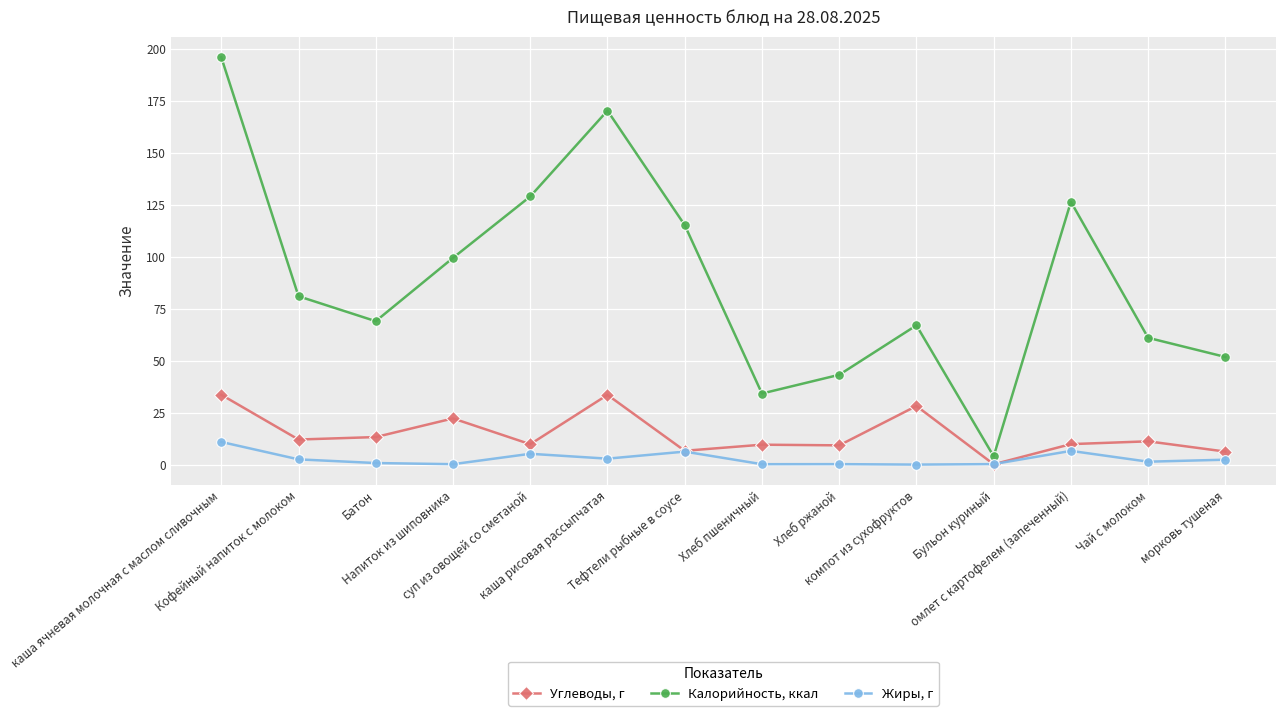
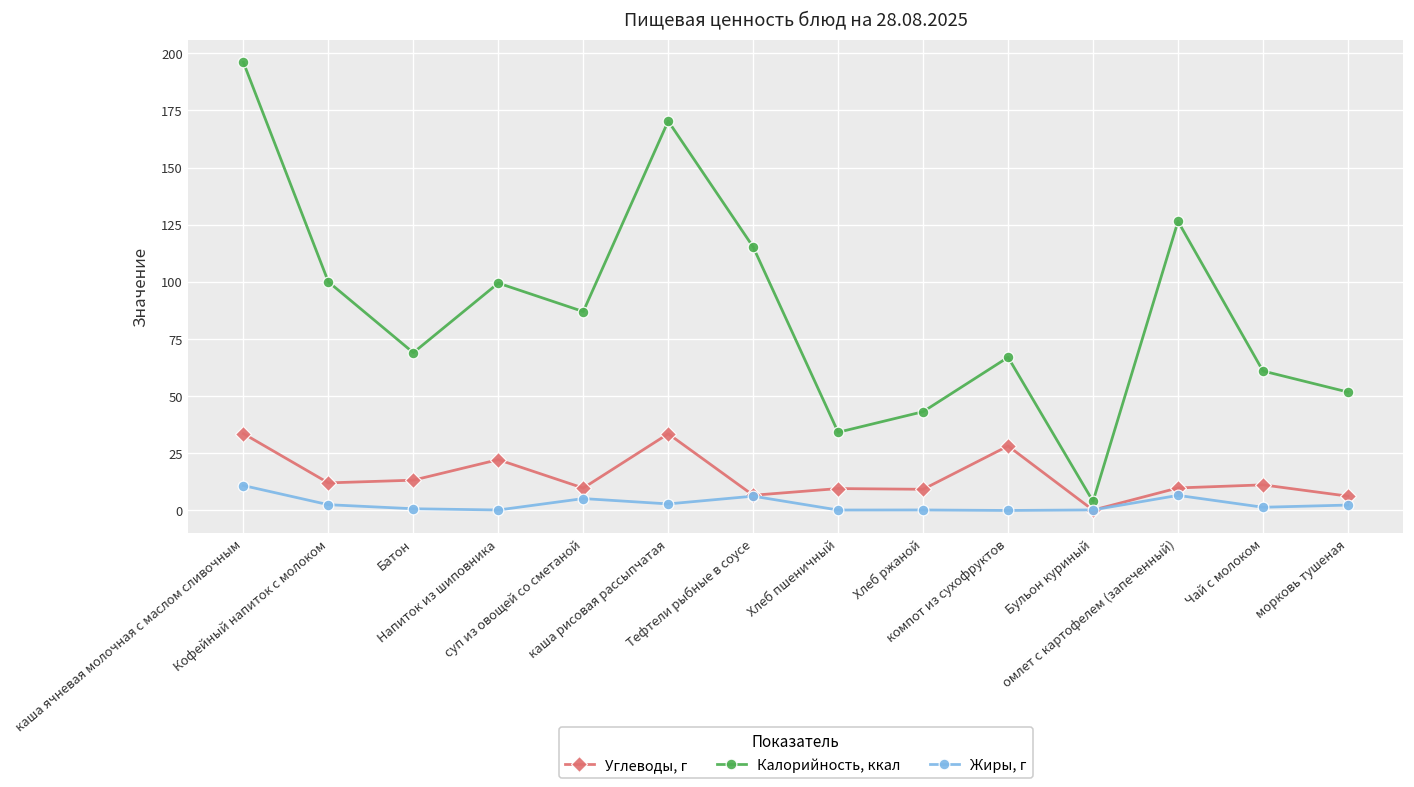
  {
    "Углеводы, г": {
      "каша ячневая молочная с маслом сливочным": 34,
      "Кофейный напиток с молоком": 12,
      "Батон": 13,
      "Напиток из шиповника": 22,
      "суп из овощей со сметаной": 10,
      "каша рисовая рассыпчатая": 34,
      "Хлеб пшеничный": 10,
      "Хлеб ржаной": 9,
      "компот из сухофруктов": 28,
      "омлет с картофелем (запеченный)": 10,
      "Чай с молоком": 11,
      "морковь тушеная": 6
    },
    "Калорийность, ккал": {
      "каша ячневая молочная с маслом сливочным": 196,
-     "Кофейный напиток с молоком": 81,
+     "Кофейный напиток с молоком": 100,
      "Батон": 69,
      "Напиток из шиповника": 99,
-     "суп из овощей со сметаной": 129,
+     "суп из овощей со сметаной": 87,
      "каша рисовая рассыпчатая": 170,
      "Тефтели рыбные в соусе": 115,
      "Хлеб пшеничный": 34,
      "Хлеб ржаной": 43,
      "компот из сухофруктов": 67,
      "Бульон куриный": 4,
      "омлет с картофелем (запеченный)": 126,
      "Чай с молоком": 61,
      "морковь тушеная": 52
    },
    "Жиры, г": {
      "каша ячневая молочная с маслом сливочным": 11,
      "Кофейный напиток с молоком": 3,
      "Батон": 1,
      "Напиток из шиповника": 0,
      "суп из овощей со сметаной": 5,
      "каша рисовая рассыпчатая": 3,
      "Хлеб пшеничный": 0,
      "Хлеб ржаной": 0,
      "компот из сухофруктов": 0,
      "омлет с картофелем (запеченный)": 7,
      "Чай с молоком": 1,
      "морковь тушеная": 2
    }
  }
